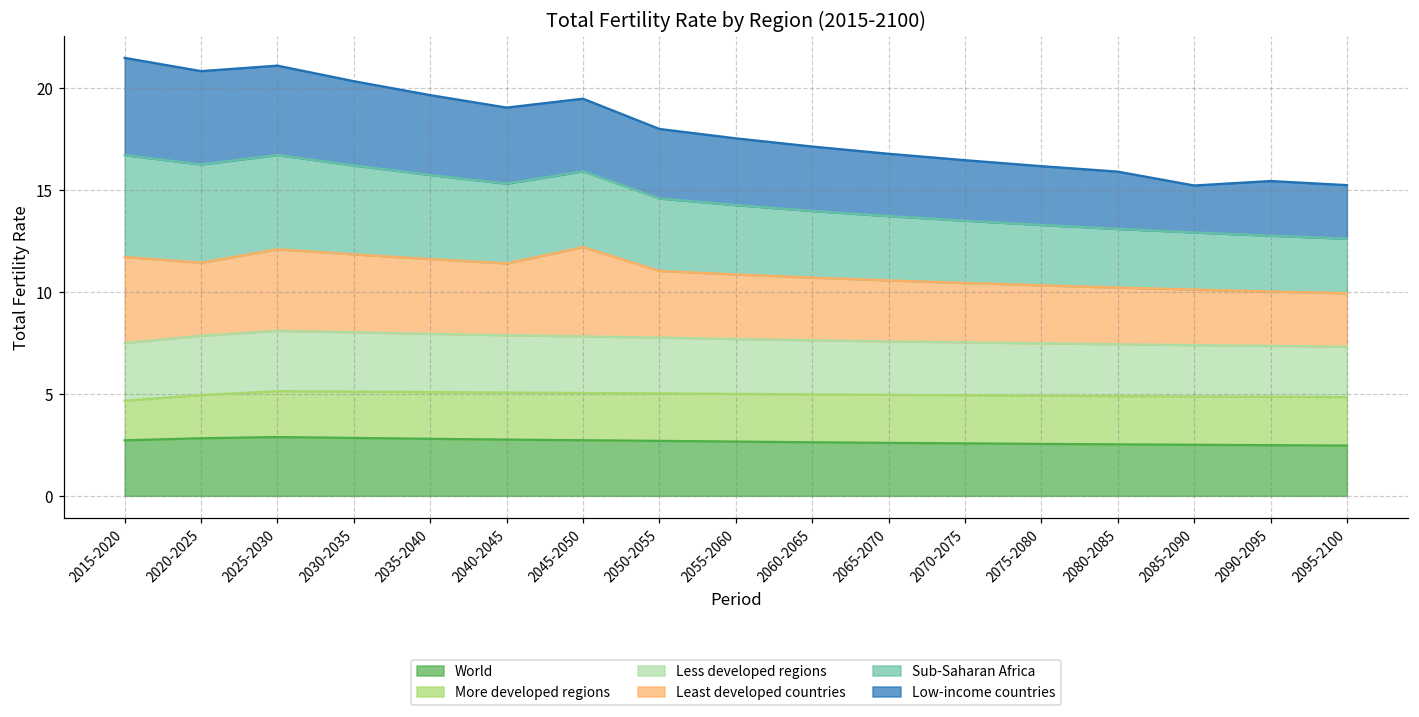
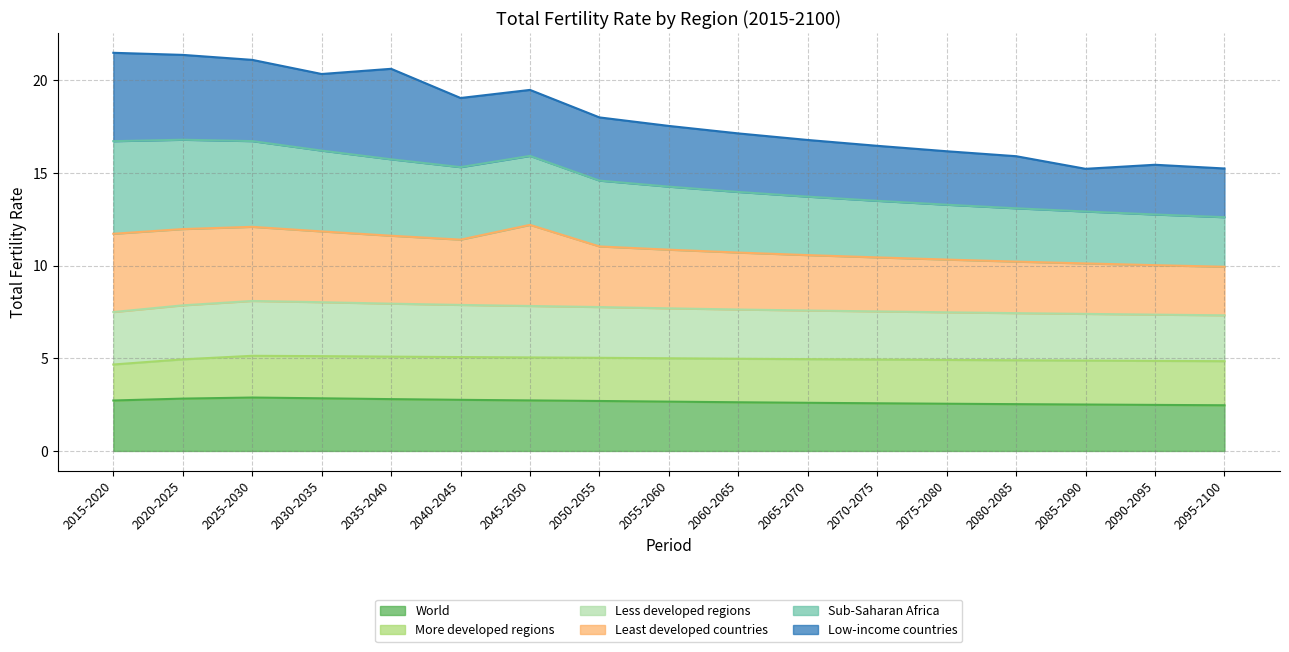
  {
    "World": {
      "2015-2020": 2.7,
      "2020-2025": 2.8,
      "2025-2030": 2.9,
      "2030-2035": 2.8,
      "2035-2040": 2.8,
      "2040-2045": 2.8,
      "2045-2050": 2.7,
      "2050-2055": 2.7,
      "2055-2060": 2.7,
      "2060-2065": 2.6,
      "2065-2070": 2.6,
      "2070-2075": 2.6,
      "2075-2080": 2.5,
      "2080-2085": 2.5,
      "2085-2090": 2.5,
      "2090-2095": 2.5,
      "2095-2100": 2.5
    },
    "Least developed countries": {
      "2015-2020": 4.2,
-     "2020-2025": 3.6,
+     "2020-2025": 4.1,
      "2025-2030": 4.0,
      "2030-2035": 3.8,
      "2035-2040": 3.7,
      "2040-2045": 3.5,
      "2045-2050": 4.4,
      "2050-2055": 3.3,
      "2055-2060": 3.2,
      "2060-2065": 3.1,
      "2065-2070": 3.0,
      "2070-2075": 2.9,
      "2075-2080": 2.8,
      "2080-2085": 2.8,
      "2085-2090": 2.7,
      "2090-2095": 2.7,
      "2095-2100": 2.6
    },
    "Sub-Saharan Africa": {
      "2015-2020": 5.0,
      "2020-2025": 4.8,
      "2025-2030": 4.6,
      "2030-2035": 4.4,
      "2035-2040": 4.1,
      "2040-2045": 3.9,
      "2045-2050": 3.7,
      "2050-2055": 3.6,
      "2055-2060": 3.4,
      "2060-2065": 3.3,
      "2065-2070": 3.2,
      "2070-2075": 3.1,
      "2075-2080": 3.0,
      "2080-2085": 2.9,
      "2085-2090": 2.8,
      "2090-2095": 2.7,
      "2095-2100": 2.7
    },
    "Low-income countries": {
      "2015-2020": 4.8,
      "2020-2025": 4.6,
      "2025-2030": 4.4,
      "2030-2035": 4.1,
-     "2035-2040": 3.9,
+     "2035-2040": 4.9,
      "2040-2045": 3.7,
      "2045-2050": 3.6,
      "2050-2055": 3.4,
      "2055-2060": 3.3,
      "2060-2065": 3.2,
      "2065-2070": 3.1,
      "2070-2075": 3.0,
      "2075-2080": 2.9,
      "2080-2085": 2.8,
      "2085-2090": 2.3,
      "2090-2095": 2.7,
      "2095-2100": 2.6
    }
  }
